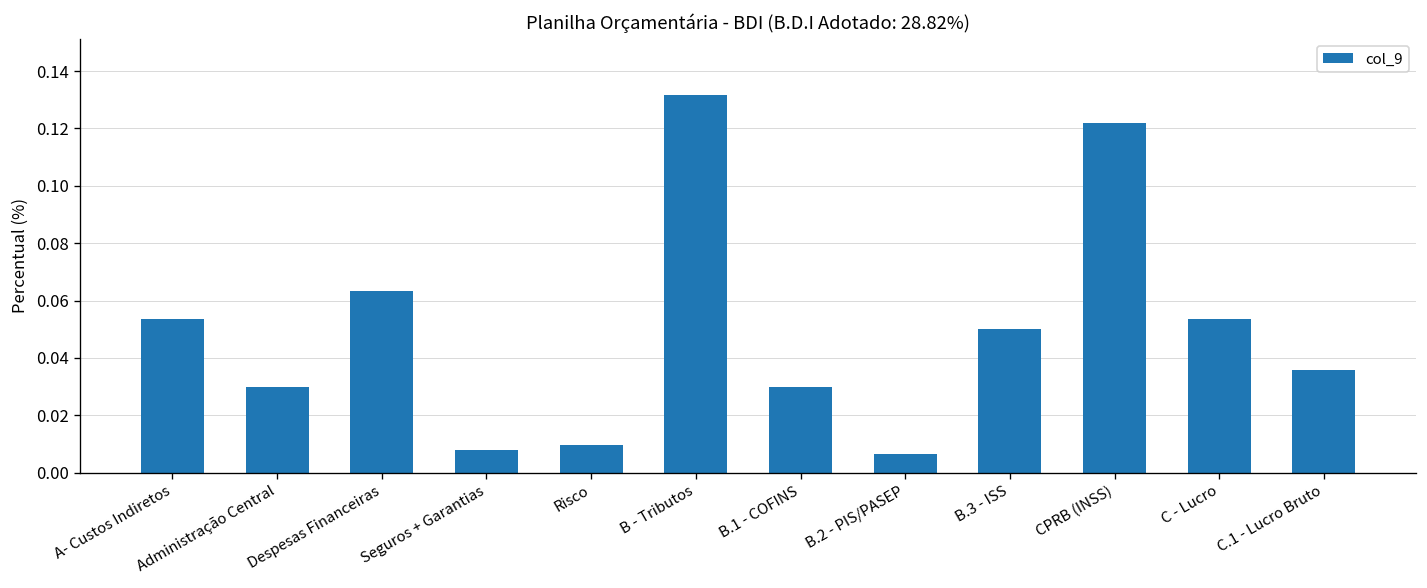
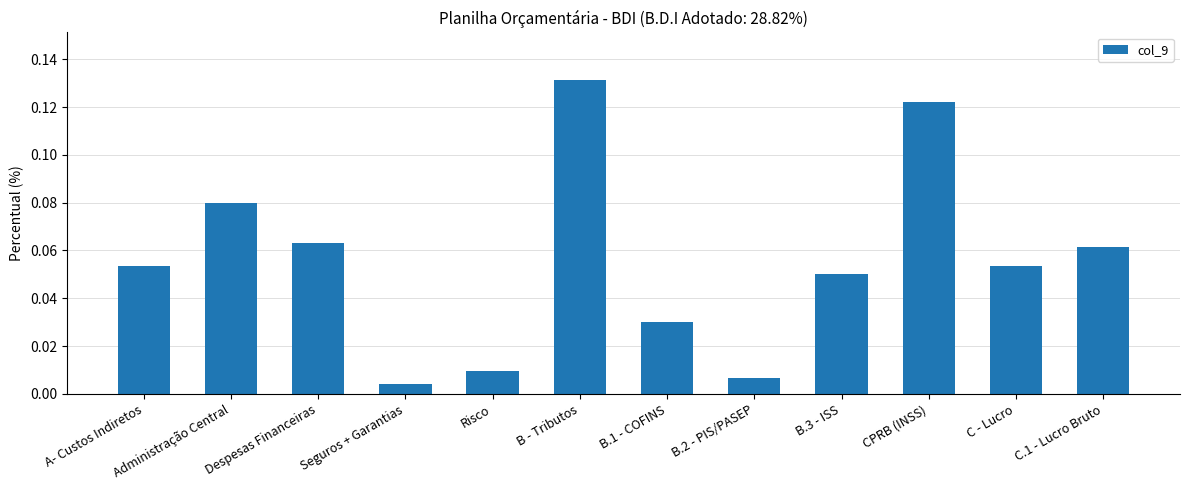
  {
    "A- Custos Indiretos": 0.054,
-   "Administração Central": 0.03,
+   "Administração Central": 0.08,
    "Despesas Financeiras": 0.063,
-   "Seguros + Garantias": 0.008,
+   "Seguros + Garantias": 0.004,
    "Risco": 0.010,
    "B - Tributos": 0.132,
    "B.1 - COFINS": 0.030,
    "B.2 - PIS/PASEP": 0.007,
    "B.3 - ISS": 0.050,
    "CPRB (INSS)": 0.122,
    "C - Lucro": 0.054,
-   "C.1 - Lucro Bruto": 0.036
+   "C.1 - Lucro Bruto": 0.062
  }
